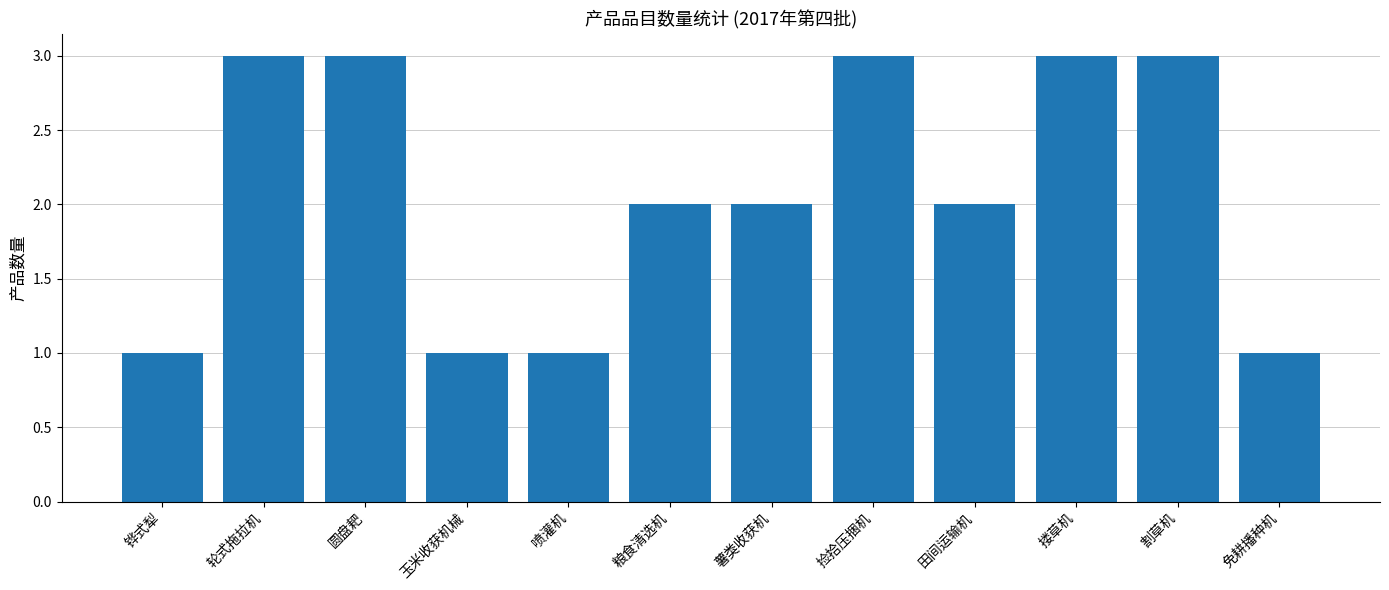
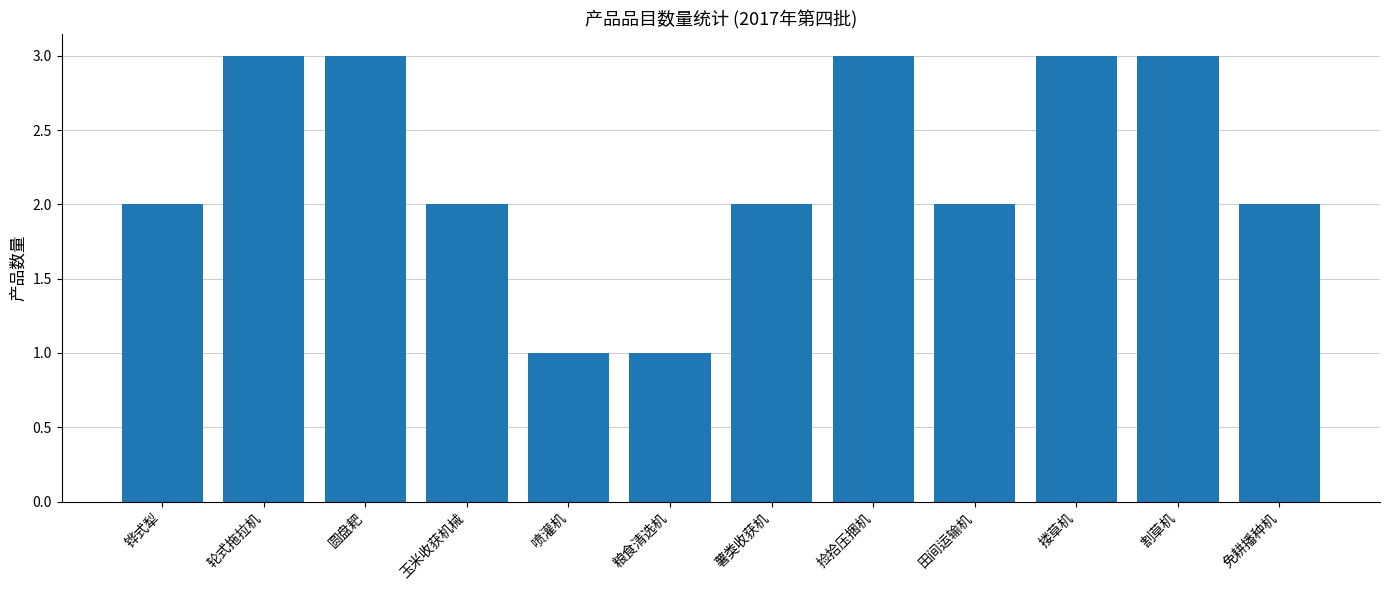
  {
-   "铧式犁": 1,
+   "铧式犁": 2,
    "轮式拖拉机": 3,
    "圆盘耙": 3,
-   "玉米收获机械": 1,
+   "玉米收获机械": 2,
    "喷灌机": 1,
-   "粮食清选机": 2,
+   "粮食清选机": 1,
    "薯类收获机": 2,
    "捡拾压捆机": 3,
    "田间运输机": 2,
    "搂草机": 3,
    "割草机": 3,
-   "免耕播种机": 1
+   "免耕播种机": 2
  }
